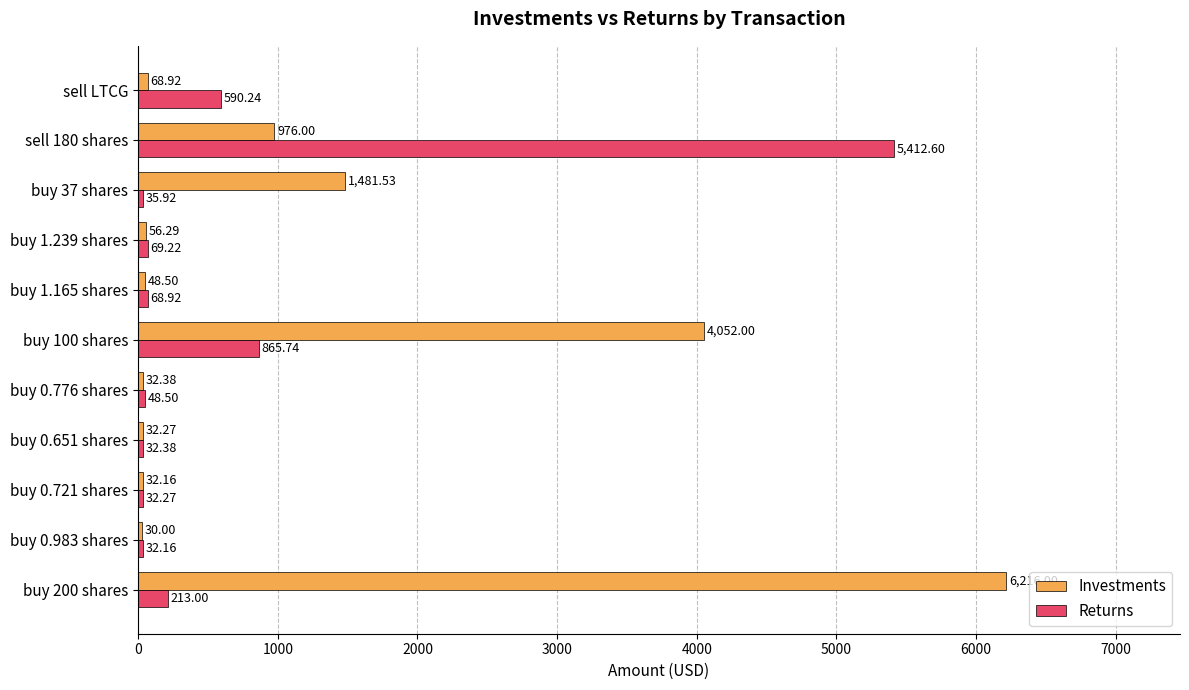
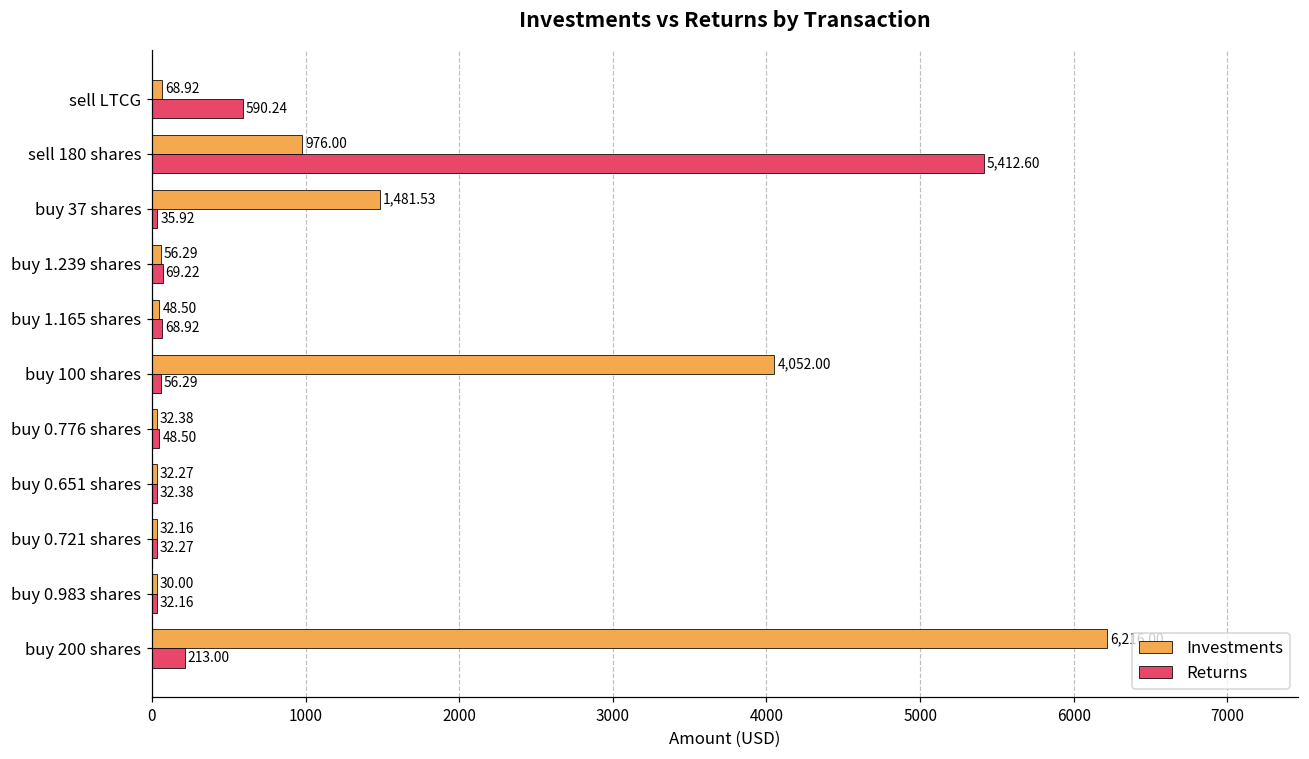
  {
    "Investments": {
      "sell LTCG": "68.92",
      "sell 180 shares": "976.00",
      "buy 37 shares": "1,481.53",
      "buy 1.239 shares": "56.29",
      "buy 1.165 shares": "48.50",
      "buy 100 shares": "4,052.00",
      "buy 0.776 shares": "32.38",
      "buy 0.651 shares": "32.27",
      "buy 0.721 shares": "32.16",
      "buy 0.983 shares": "30.00"
    },
    "Returns": {
      "sell LTCG": "590.24",
      "sell 180 shares": "5,412.60",
      "buy 37 shares": "35.92",
      "buy 1.239 shares": "69.22",
      "buy 1.165 shares": "68.92",
-     "buy 100 shares": "865.74",
+     "buy 100 shares": "56.29",
      "buy 0.776 shares": "48.50",
      "buy 0.651 shares": "32.38",
      "buy 0.721 shares": "32.27",
      "buy 0.983 shares": "32.16",
      "buy 200 shares": "213.00"
    }
  }
